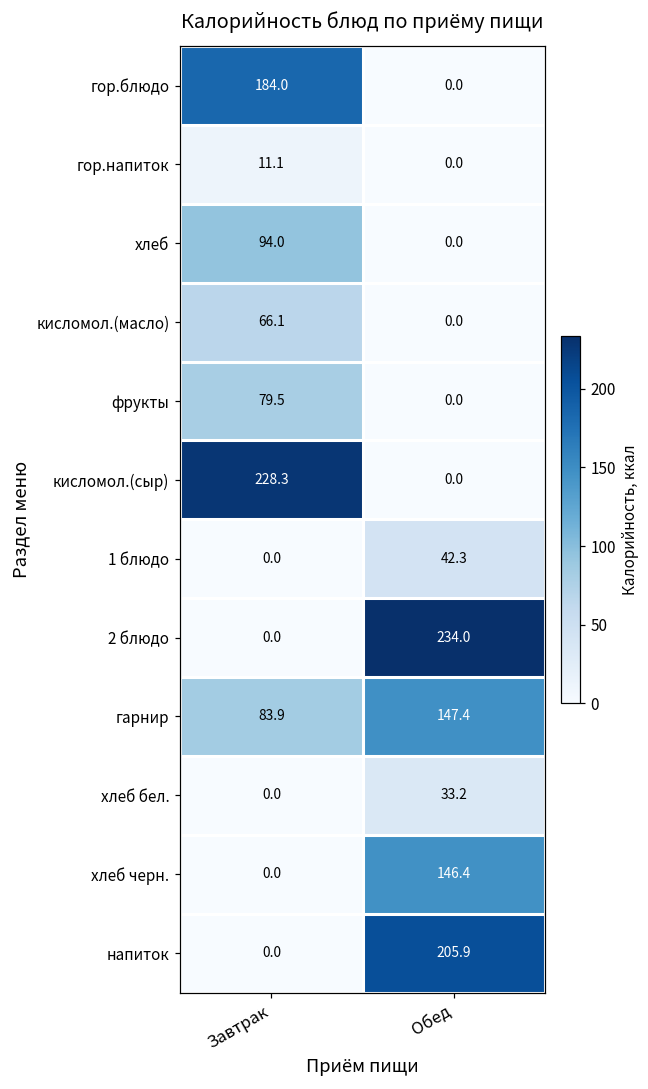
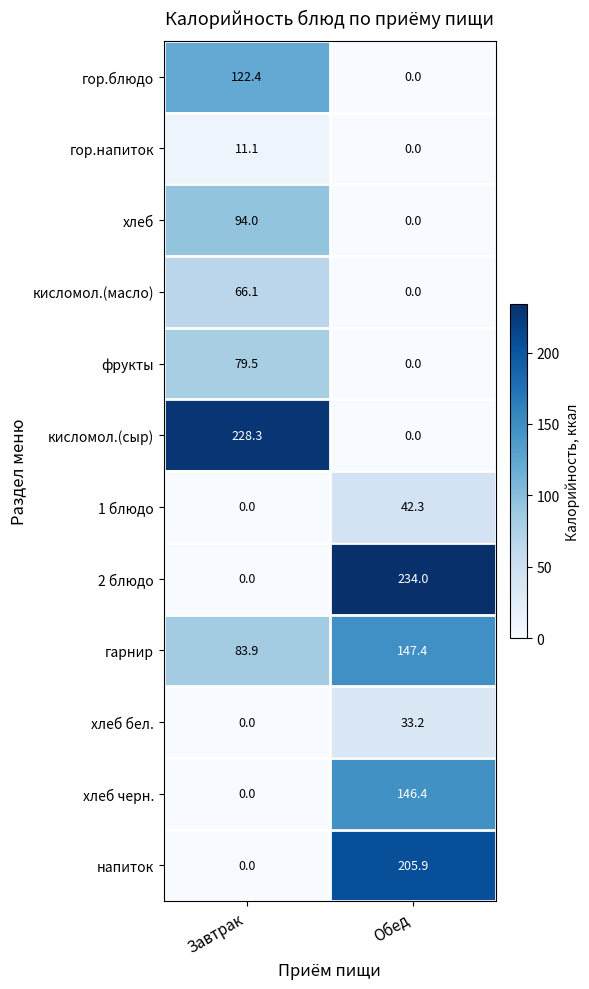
  {
    "гор.блюдо": {
-     "Завтрак": 184.0,
+     "Завтрак": 122.4,
      "Обед": 0.0
    },
    "гор.напиток": {
      "Завтрак": 11.1,
      "Обед": 0.0
    },
    "хлеб": {
      "Завтрак": 94.0,
      "Обед": 0.0
    },
    "кисломол.(масло)": {
      "Завтрак": 66.1,
      "Обед": 0.0
    },
    "фрукты": {
      "Завтрак": 79.5,
      "Обед": 0.0
    },
    "кисломол.(сыр)": {
      "Завтрак": 228.3,
      "Обед": 0.0
    },
    "1 блюдо": {
      "Завтрак": 0.0,
      "Обед": 42.3
    },
    "2 блюдо": {
      "Завтрак": 0.0,
      "Обед": 234.0
    },
    "гарнир": {
      "Завтрак": 83.9,
      "Обед": 147.4
    },
    "хлеб бел.": {
      "Завтрак": 0.0,
      "Обед": 33.2
    },
    "хлеб черн.": {
      "Завтрак": 0.0,
      "Обед": 146.4
    },
    "напиток": {
      "Завтрак": 0.0,
      "Обед": 205.9
    }
  }
